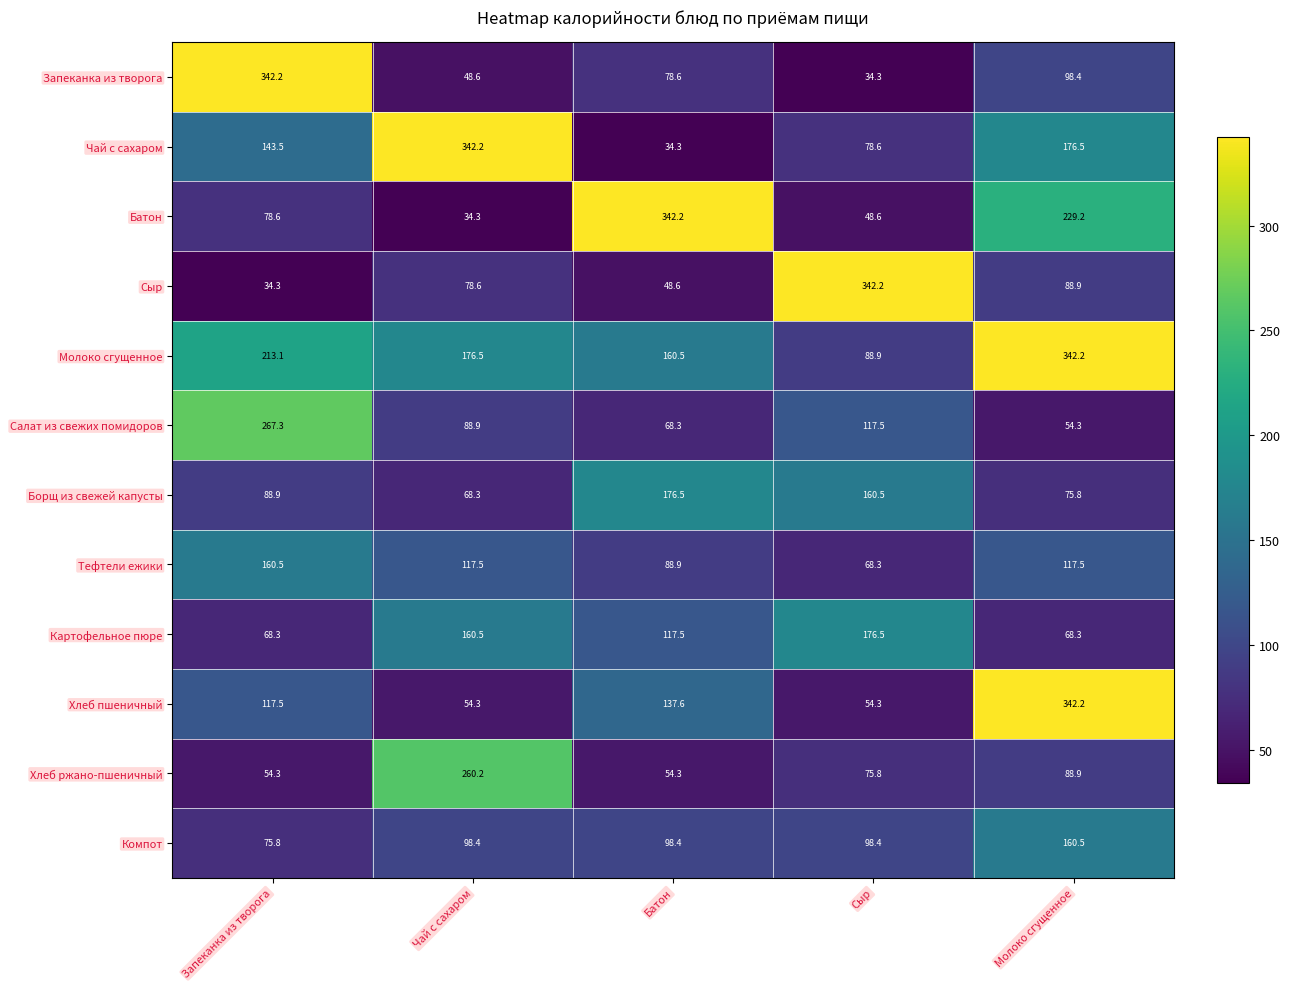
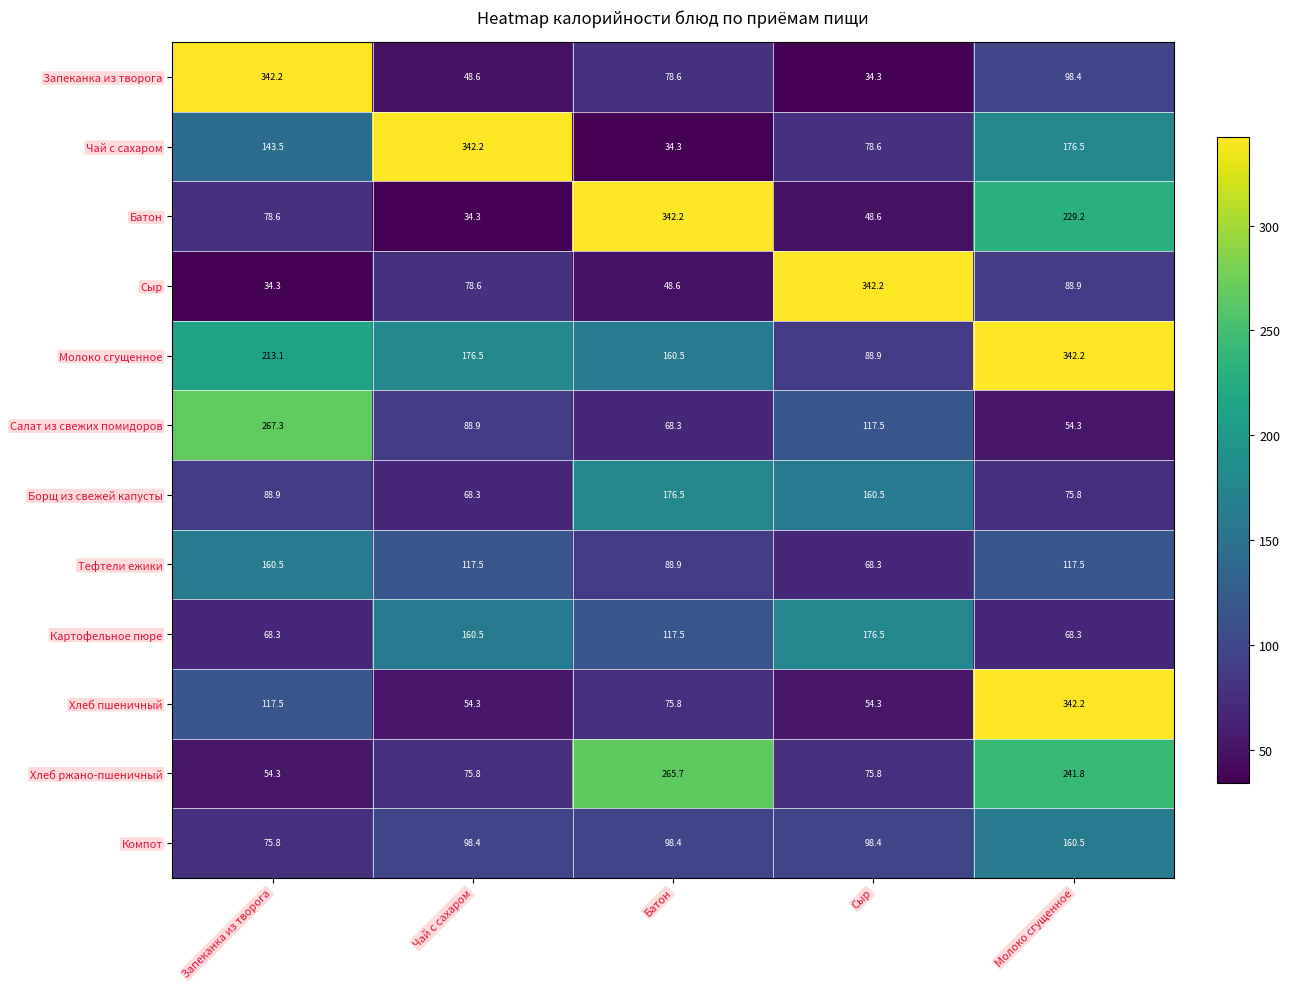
  {
    "Запеканка из творога": {
      "Запеканка из творога": 342.2,
      "Чай с сахаром": 48.6,
      "Батон": 78.6,
      "Сыр": 34.3,
      "Молоко сгущенное": 98.4
    },
    "Чай с сахаром": {
      "Запеканка из творога": 143.5,
      "Чай с сахаром": 342.2,
      "Батон": 34.3,
      "Сыр": 78.6,
      "Молоко сгущенное": 176.5
    },
    "Батон": {
      "Запеканка из творога": 78.6,
      "Чай с сахаром": 34.3,
      "Батон": 342.2,
      "Сыр": 48.6,
      "Молоко сгущенное": 229.2
    },
    "Сыр": {
      "Запеканка из творога": 34.3,
      "Чай с сахаром": 78.6,
      "Батон": 48.6,
      "Сыр": 342.2,
      "Молоко сгущенное": 88.9
    },
    "Молоко сгущенное": {
      "Запеканка из творога": 213.1,
      "Чай с сахаром": 176.5,
      "Батон": 160.5,
      "Сыр": 88.9,
      "Молоко сгущенное": 342.2
    },
    "Салат из свежих помидоров": {
      "Запеканка из творога": 267.3,
      "Чай с сахаром": 88.9,
      "Батон": 68.3,
      "Сыр": 117.5,
      "Молоко сгущенное": 54.3
    },
    "Борщ из свежей капусты": {
      "Запеканка из творога": 88.9,
      "Чай с сахаром": 68.3,
      "Батон": 176.5,
      "Сыр": 160.5,
      "Молоко сгущенное": 75.8
    },
    "Тефтели ежики": {
      "Запеканка из творога": 160.5,
      "Чай с сахаром": 117.5,
      "Батон": 88.9,
      "Сыр": 68.3,
      "Молоко сгущенное": 117.5
    },
    "Картофельное пюре": {
      "Запеканка из творога": 68.3,
      "Чай с сахаром": 160.5,
      "Батон": 117.5,
      "Сыр": 176.5,
      "Молоко сгущенное": 68.3
    },
    "Хлеб пшеничный": {
      "Запеканка из творога": 117.5,
      "Чай с сахаром": 54.3,
-     "Батон": 137.6,
+     "Батон": 75.8,
      "Сыр": 54.3,
      "Молоко сгущенное": 342.2
    },
    "Хлеб ржано-пшеничный": {
      "Запеканка из творога": 54.3,
-     "Чай с сахаром": 260.2,
-     "Батон": 54.3,
+     "Чай с сахаром": 75.8,
+     "Батон": 265.7,
      "Сыр": 75.8,
-     "Молоко сгущенное": 88.9
+     "Молоко сгущенное": 241.8
    },
    "Компот": {
      "Запеканка из творога": 75.8,
      "Чай с сахаром": 98.4,
      "Батон": 98.4,
      "Сыр": 98.4,
      "Молоко сгущенное": 160.5
    }
  }
